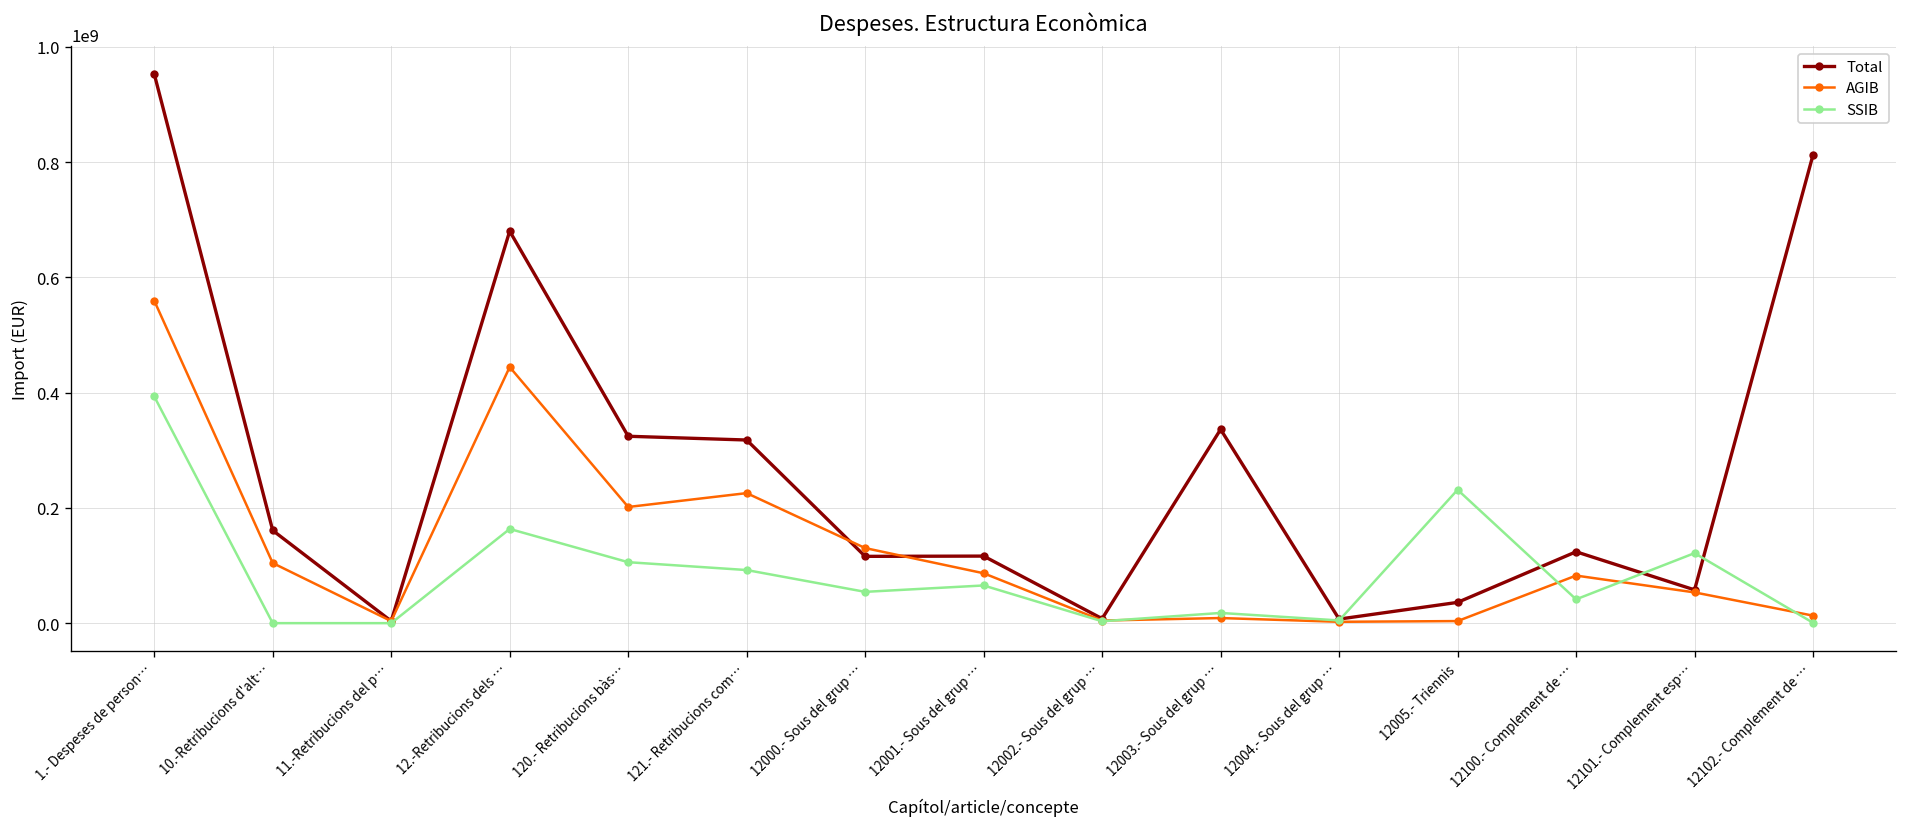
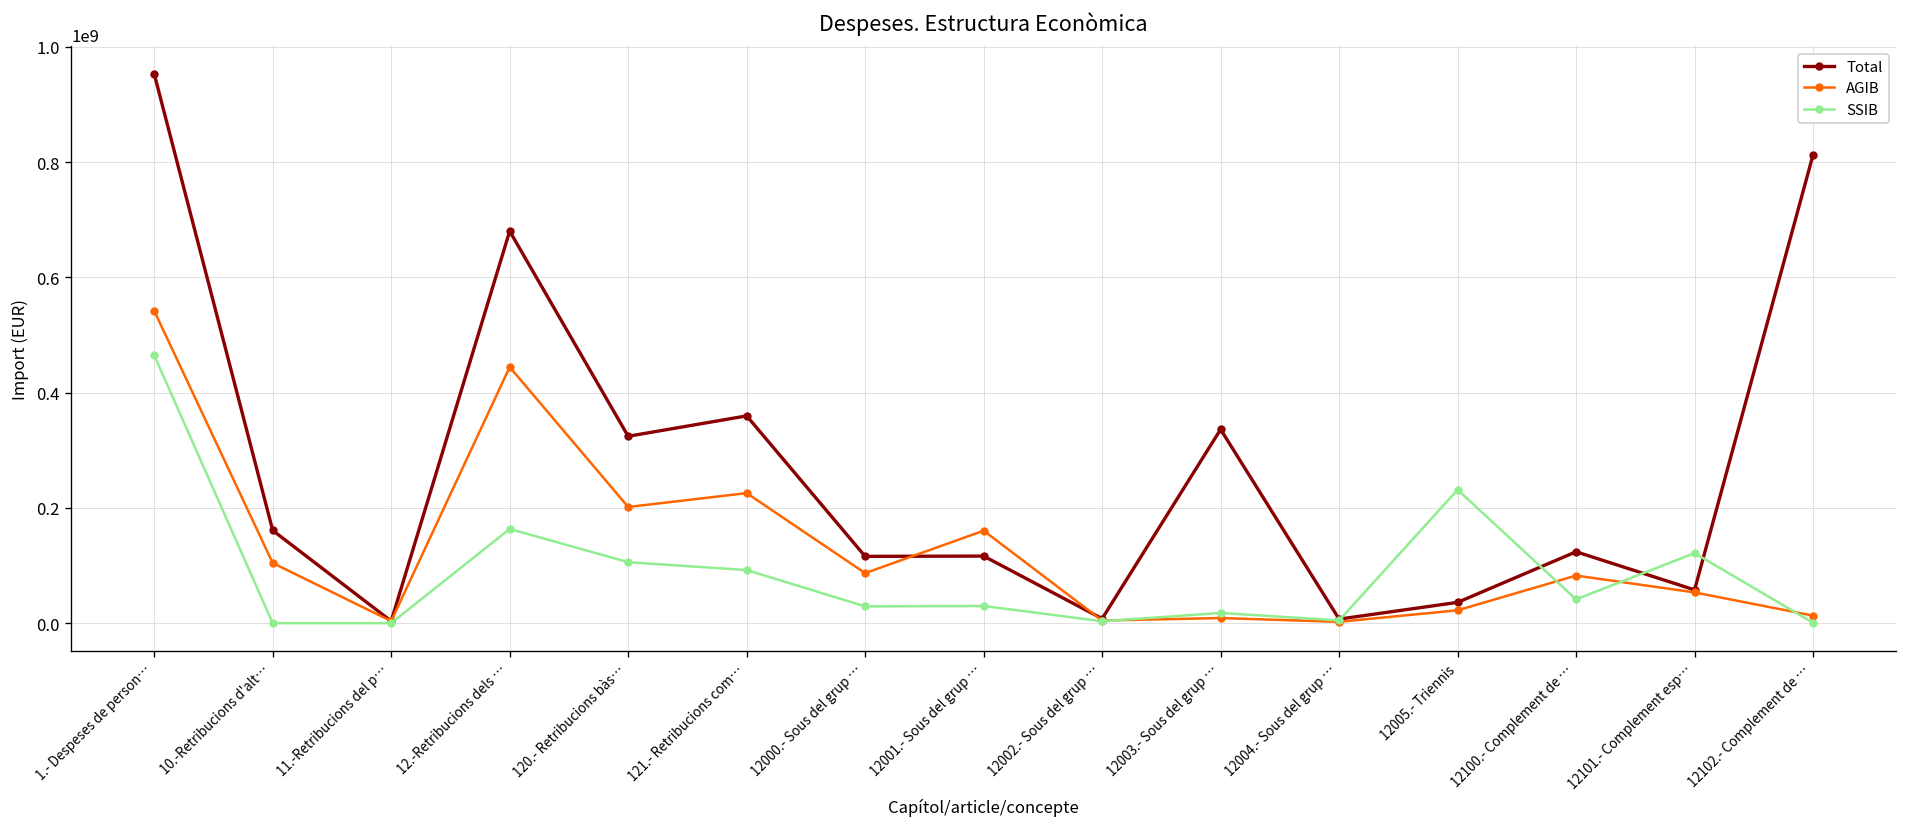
  {
    "Total": {
      "1.- Despeses de person…": 950000000,
      "10.-Retribucions d'alt…": 160000000,
      "12.-Retribucions dels …": 680000000,
      "120.- Retribucions bàs…": 320000000,
-     "121.- Retribucions com…": 320000000,
+     "121.- Retribucions com…": 360000000,
      "12000.- Sous del grup …": 120000000,
      "12001.- Sous del grup …": 120000000,
      "12003.- Sous del grup …": 340000000,
      "12005.- Triennis": 40000000,
      "12100.- Complement de …": 120000000,
      "12102.- Complement de …": 810000000
    },
    "AGIB": {
-     "1.- Despeses de person…": 560000000,
+     "1.- Despeses de person…": 540000000,
      "10.-Retribucions d'alt…": 100000000,
      "12.-Retribucions dels …": 440000000,
      "120.- Retribucions bàs…": 200000000,
      "121.- Retribucions com…": 230000000,
-     "12000.- Sous del grup …": 130000000,
-     "12001.- Sous del grup …": 90000000,
+     "12000.- Sous del grup …": 90000000,
+     "12001.- Sous del grup …": 160000000,
      "12003.- Sous del grup …": 10000000,
-     "12005.- Triennis": 0,
+     "12005.- Triennis": 20000000,
      "12100.- Complement de …": 80000000,
      "12102.- Complement de …": 10000000
    },
    "SSIB": {
-     "1.- Despeses de person…": 390000000,
+     "1.- Despeses de person…": 460000000,
      "10.-Retribucions d'alt…": 0,
      "12.-Retribucions dels …": 160000000,
      "120.- Retribucions bàs…": 110000000,
      "121.- Retribucions com…": 90000000,
-     "12000.- Sous del grup …": 50000000,
-     "12001.- Sous del grup …": 70000000,
+     "12000.- Sous del grup …": 30000000,
+     "12001.- Sous del grup …": 30000000,
      "12003.- Sous del grup …": 20000000,
      "12005.- Triennis": 230000000,
      "12100.- Complement de …": 40000000,
      "12101.- Complement esp…": 120000000,
      "12102.- Complement de …": 0
    }
  }
